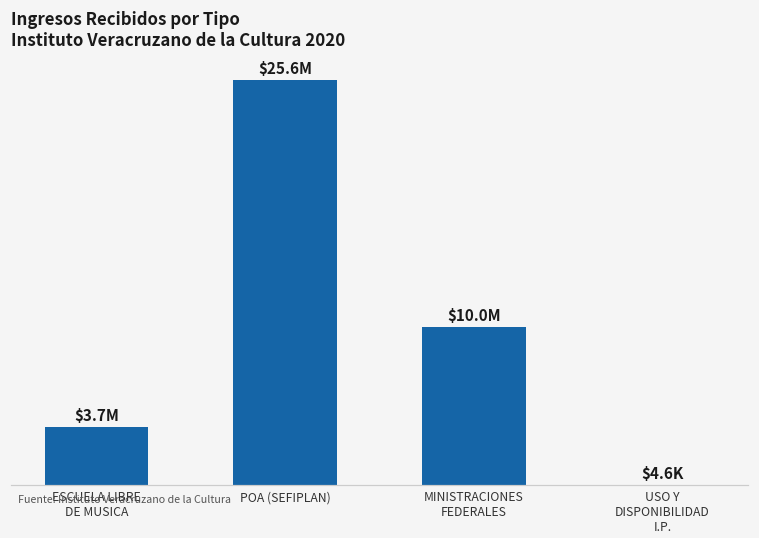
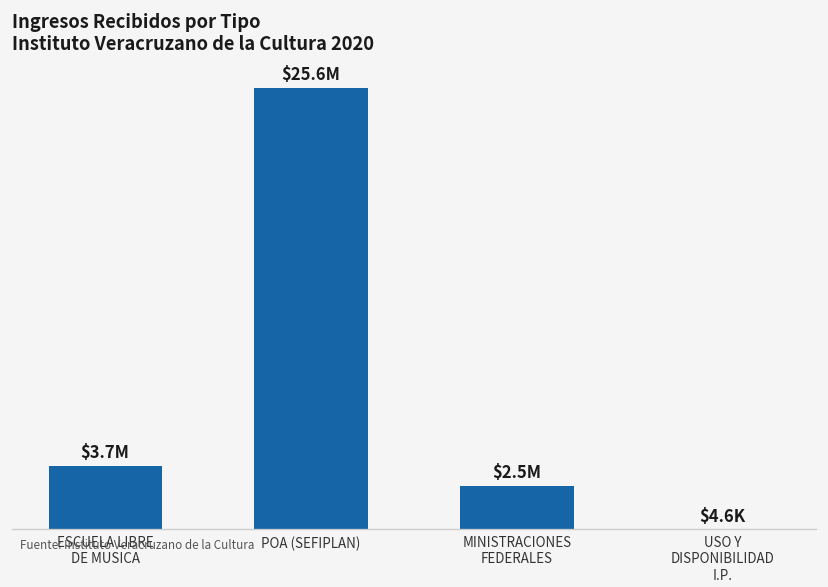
  {
    "ESCUELA LIBRE DE MUSICA": "$3.7M",
    "POA (SEFIPLAN)": "$25.6M",
-   "MINISTRACIONES FEDERALES": "$10.0M",
+   "MINISTRACIONES FEDERALES": "$2.5M",
    "USO Y DISPONIBILIDAD I.P.": "$4.6K"
  }
